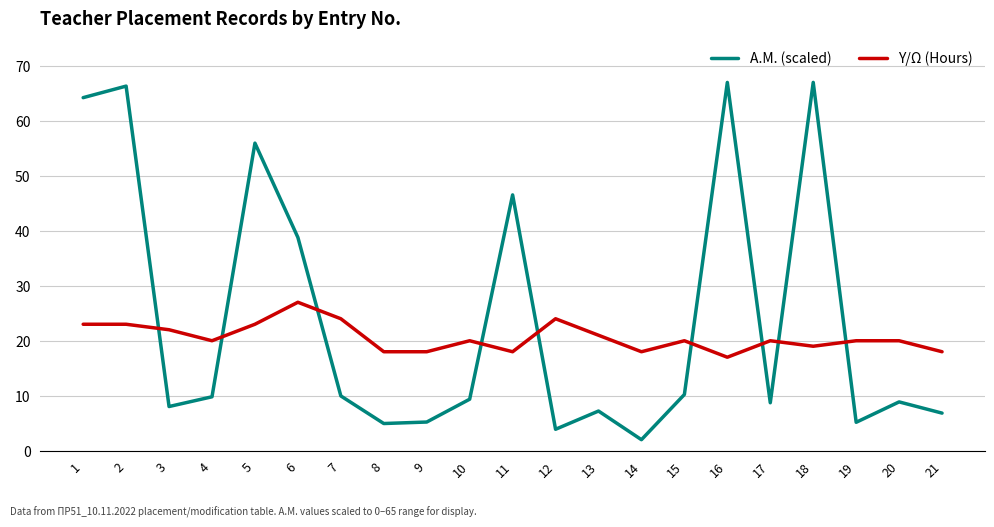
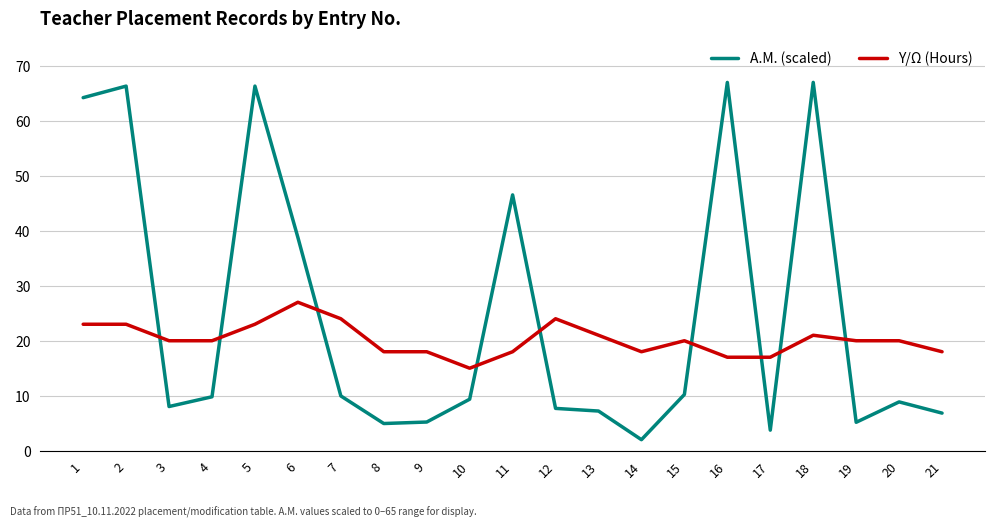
  {
    "Α.Μ. (scaled)": {
      "1": 64,
      "2": 66,
      "3": 8,
      "4": 10,
-     "5": 56,
+     "5": 66,
      "6": 39,
      "7": 10,
      "8": 5,
      "9": 5,
      "10": 9,
      "11": 47,
-     "12": 4,
+     "12": 8,
      "13": 7,
      "14": 2,
      "15": 10,
      "16": 67,
-     "17": 9,
+     "17": 4,
      "18": 67,
      "19": 5,
      "20": 9,
      "21": 7
    },
    "Υ/Ω (Hours)": {
      "1": 23,
      "2": 23,
-     "3": 22,
+     "3": 20,
      "4": 20,
      "5": 23,
      "6": 27,
      "7": 24,
      "8": 18,
      "9": 18,
-     "10": 20,
+     "10": 15,
      "11": 18,
      "12": 24,
      "13": 21,
      "14": 18,
      "15": 20,
      "16": 17,
-     "17": 20,
-     "18": 19,
+     "17": 17,
+     "18": 21,
      "19": 20,
      "20": 20,
      "21": 18
    }
  }
